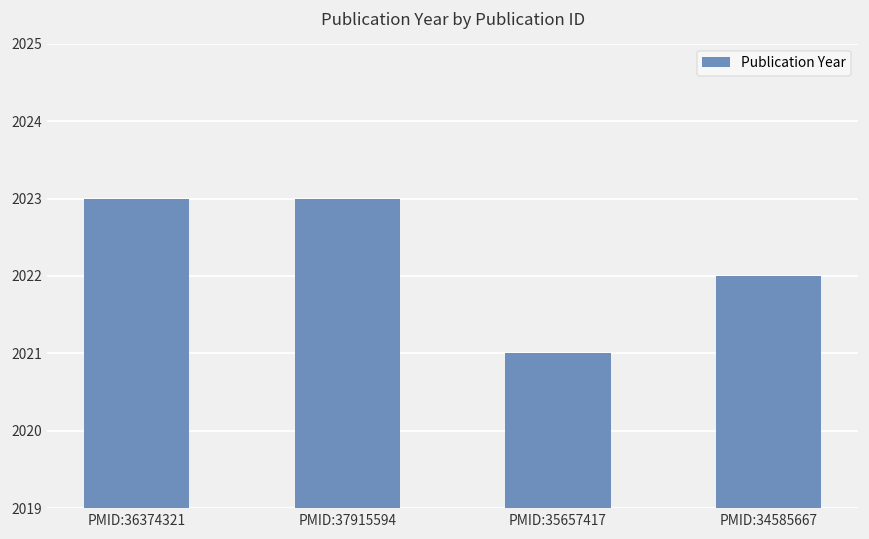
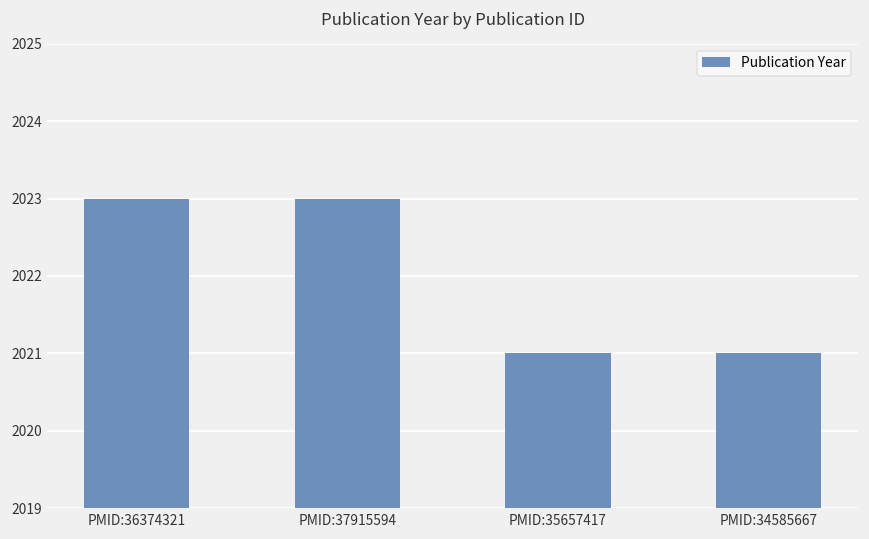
  {
    "PMID:36374321": 2023,
    "PMID:37915594": 2023,
    "PMID:35657417": 2021,
-   "PMID:34585667": 2022
+   "PMID:34585667": 2021
  }
